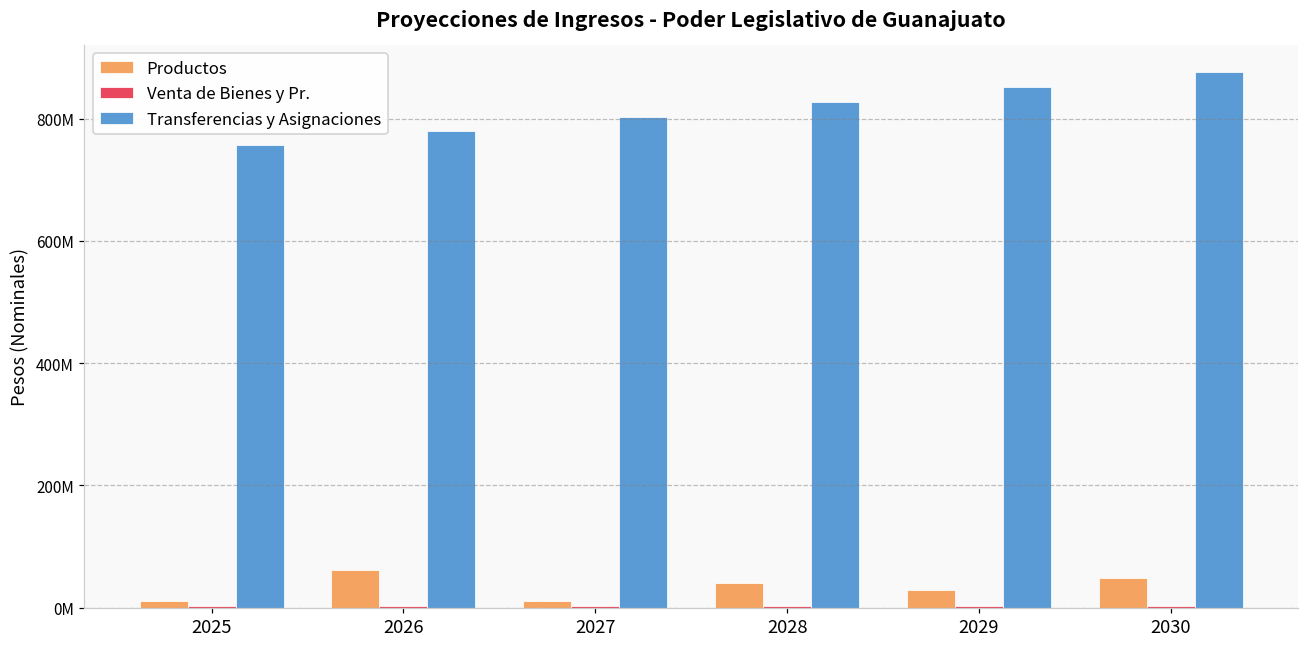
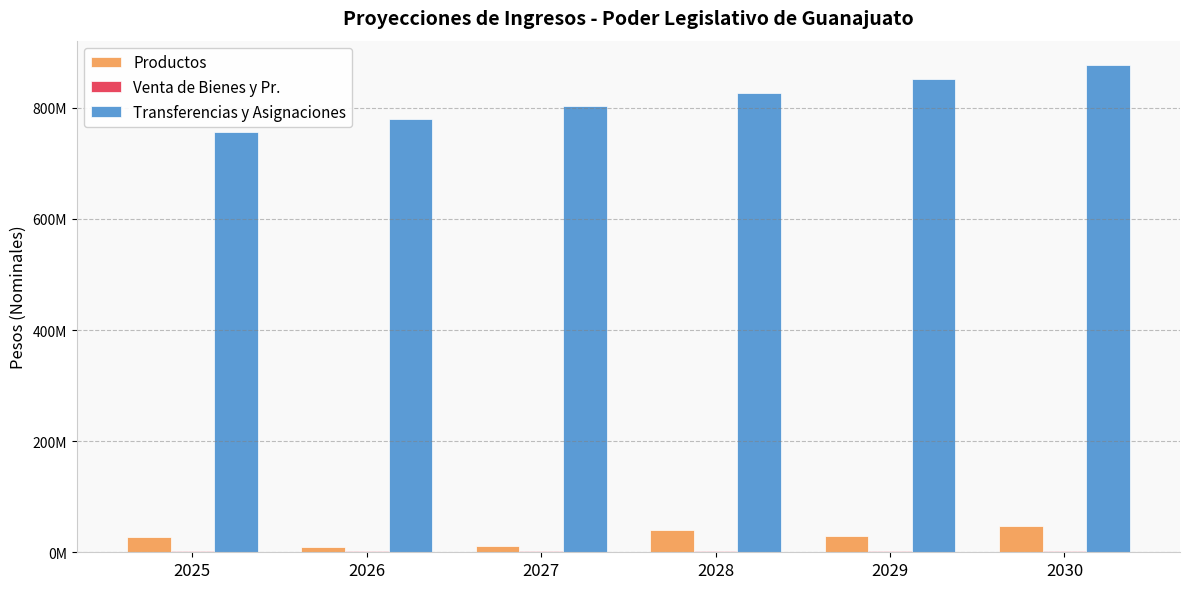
  {
    "Productos": {
-     "2025": 10000000,
-     "2026": 60000000,
+     "2025": 30000000,
+     "2026": 10000000,
      "2027": 10000000,
      "2028": 40000000,
      "2029": 30000000,
      "2030": 50000000
    },
    "Transferencias y Asignaciones": {
      "2025": 760000000,
      "2026": 780000000,
      "2027": 800000000,
      "2028": 830000000,
      "2029": 850000000,
      "2030": 880000000
    }
  }
